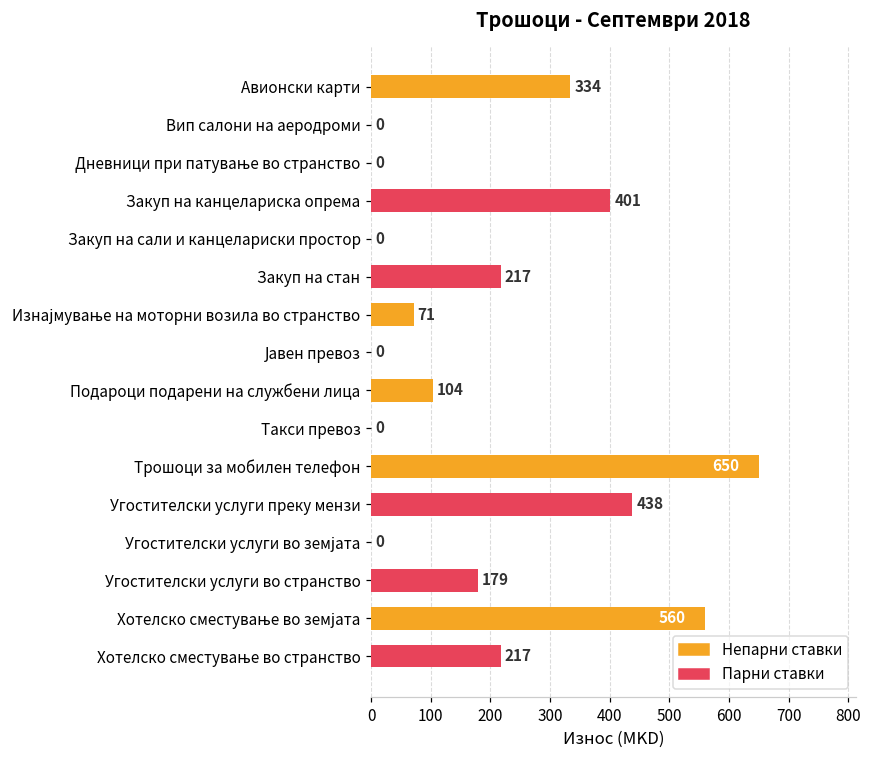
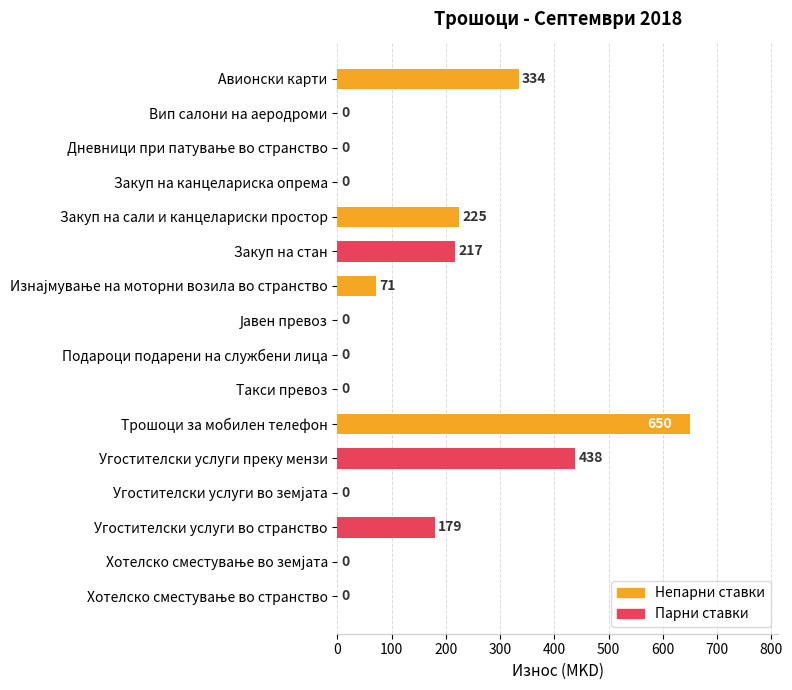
  {
    "Авионски карти": 334,
    "Вип салони на аеродроми": 0,
    "Дневници при патување во странство": 0,
-   "Закуп на канцелариска опрема": 401,
-   "Закуп на сали и канцелариски простор": 0,
+   "Закуп на канцелариска опрема": 0,
+   "Закуп на сали и канцелариски простор": 225,
    "Закуп на стан": 217,
    "Изнајмување на моторни возила во странство": 71,
    "Јавен превоз": 0,
-   "Подароци подарени на службени лица": 104,
+   "Подароци подарени на службени лица": 0,
    "Такси превоз": 0,
    "Трошоци за мобилен телефон": 650,
    "Угостителски услуги преку мензи": 438,
    "Угостителски услуги во земјата": 0,
    "Угостителски услуги во странство": 179,
-   "Хотелско сместување во земјата": 560,
-   "Хотелско сместување во странство": 217
+   "Хотелско сместување во земјата": 0,
+   "Хотелско сместување во странство": 0
  }
